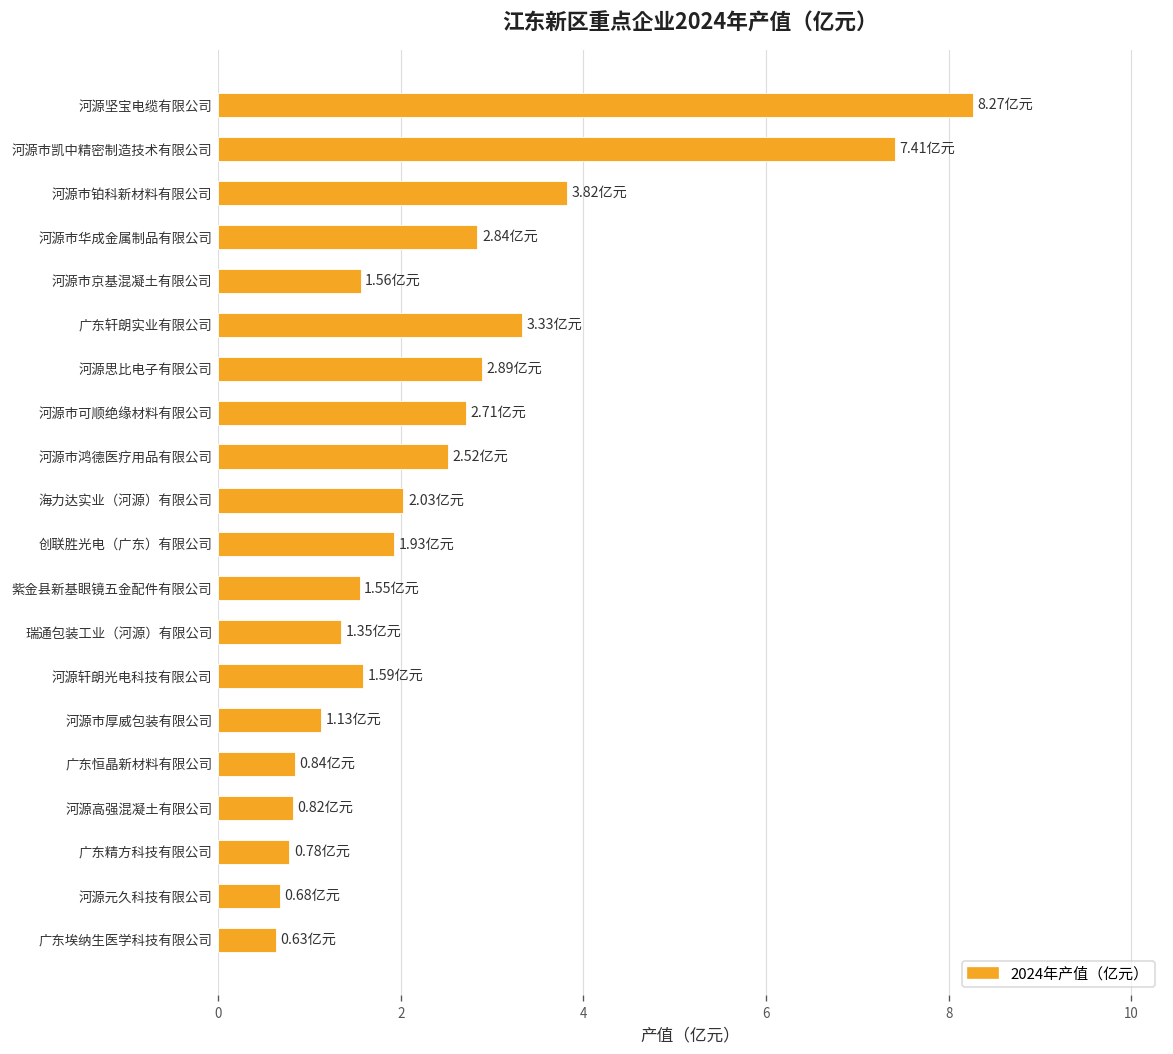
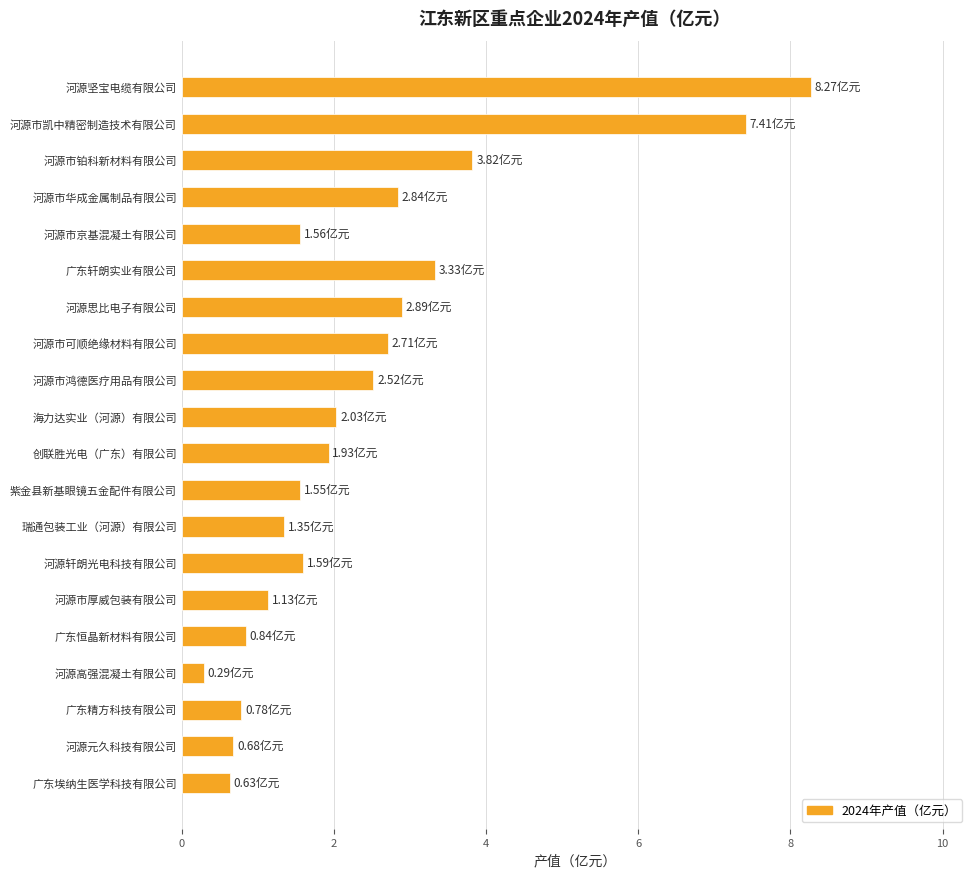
  {
    "河源坚宝电缆有限公司": 8.27,
    "河源市凯中精密制造技术有限公司": 7.41,
    "河源市铂科新材料有限公司": 3.82,
    "河源市华成金属制品有限公司": 2.84,
    "河源市京基混凝土有限公司": 1.56,
    "广东轩朗实业有限公司": 3.33,
    "河源思比电子有限公司": 2.89,
    "河源市可顺绝缘材料有限公司": 2.71,
    "河源市鸿德医疗用品有限公司": 2.52,
    "海力达实业（河源）有限公司": 2.03,
    "创联胜光电（广东）有限公司": 1.93,
    "紫金县新基眼镜五金配件有限公司": 1.55,
    "瑞通包装工业（河源）有限公司": 1.35,
    "河源轩朗光电科技有限公司": 1.59,
    "河源市厚威包装有限公司": 1.13,
    "广东恒晶新材料有限公司": 0.84,
-   "河源高强混凝土有限公司": 0.82,
+   "河源高强混凝土有限公司": 0.29,
    "广东精方科技有限公司": 0.78,
    "河源元久科技有限公司": 0.68,
    "广东埃纳生医学科技有限公司": 0.63
  }
